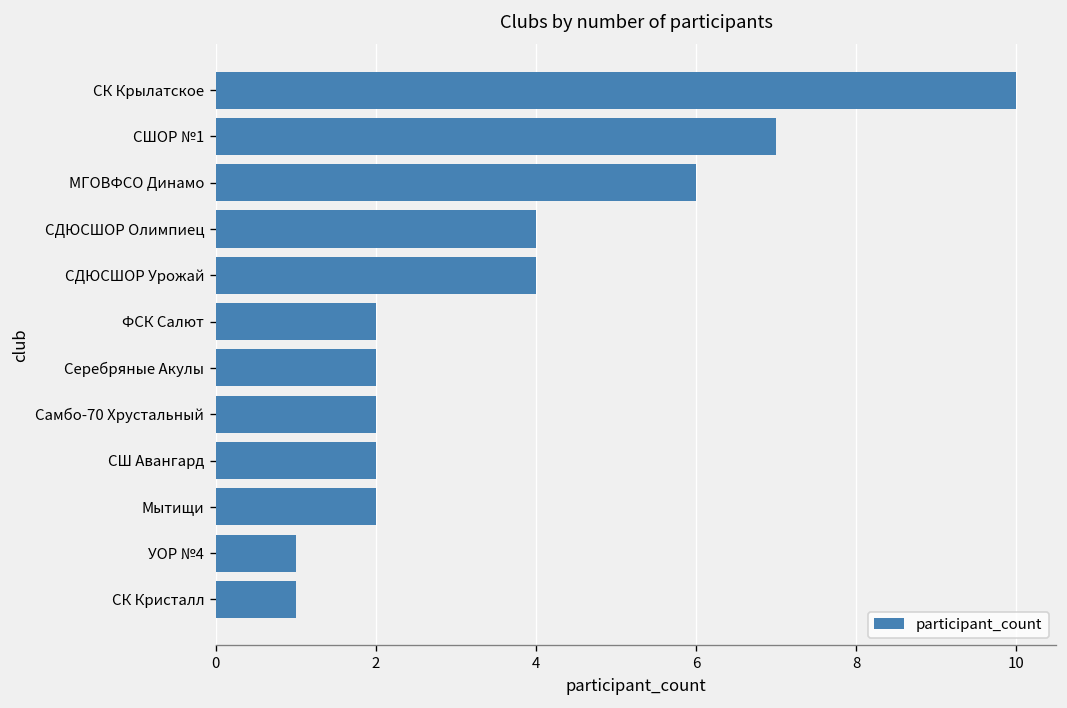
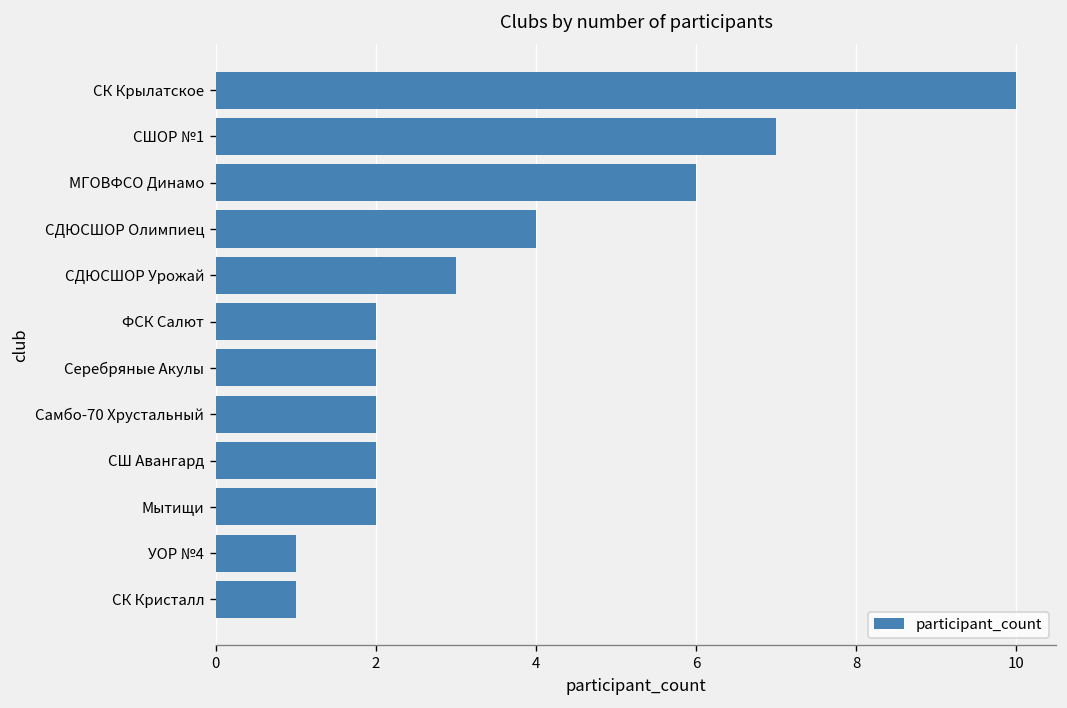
  {
    "СК Крылатское": 10,
    "СШОР №1": 7,
    "МГОВФСО Динамо": 6,
    "СДЮСШОР Олимпиец": 4,
-   "СДЮСШОР Урожай": 4,
+   "СДЮСШОР Урожай": 3,
    "ФСК Салют": 2,
    "Серебряные Акулы": 2,
    "Самбо-70 Хрустальный": 2,
    "СШ Авангард": 2,
    "Мытищи": 2,
    "УОР №4": 1,
    "СК Кристалл": 1
  }
